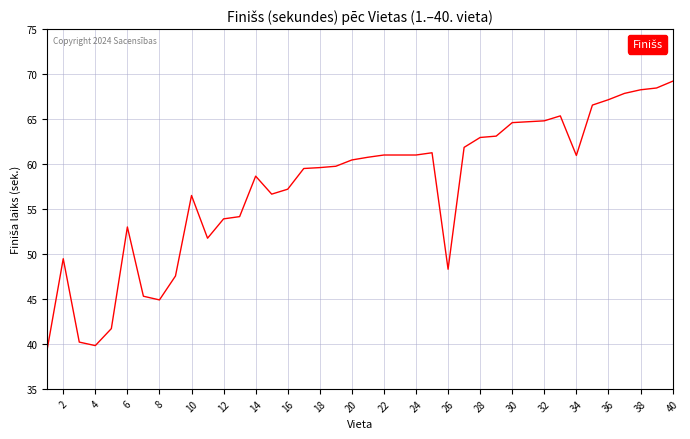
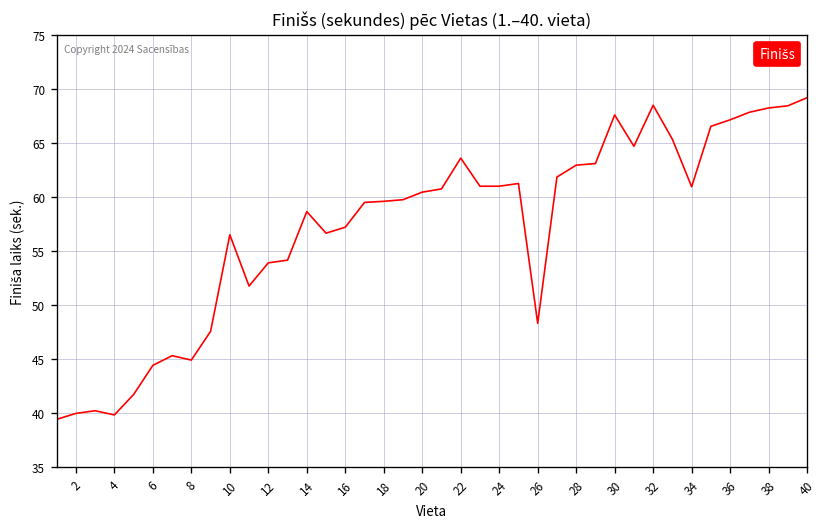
  {
-   "2": 49,
+   "2": 40,
    "4": 40,
-   "6": 53,
+   "6": 44,
    "8": 45,
    "10": 57,
    "12": 54,
    "14": 59,
    "16": 57,
    "18": 60,
    "20": 60,
-   "22": 61,
+   "22": 64,
    "24": 61,
    "26": 48,
    "28": 63,
-   "30": 65,
-   "32": 65,
+   "30": 68,
+   "32": 69,
    "34": 61,
    "36": 67,
    "38": 68,
    "40": 69
  }
